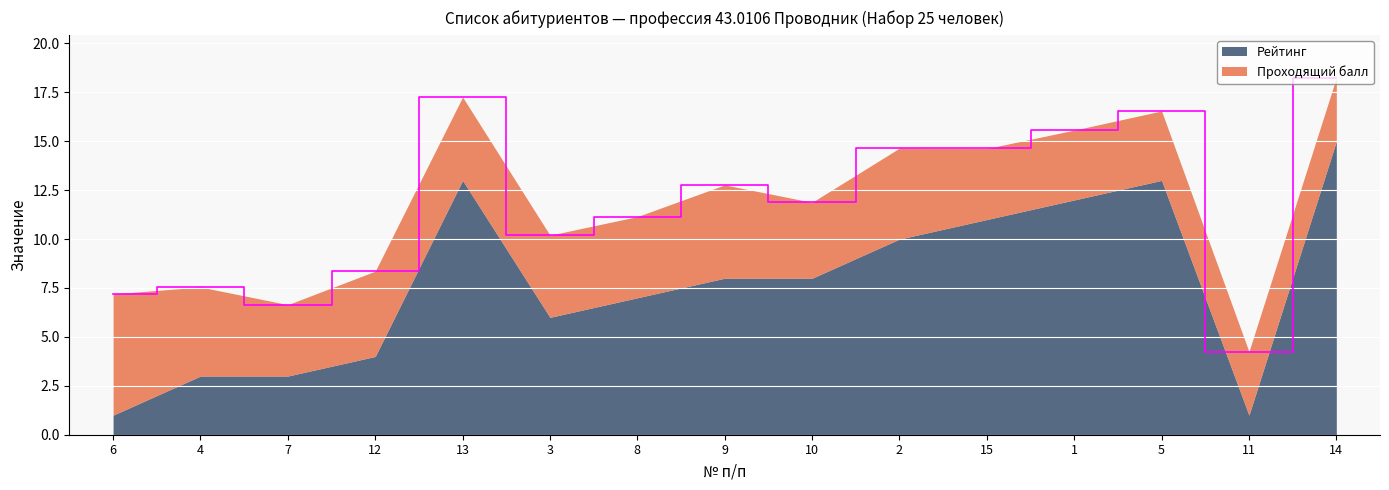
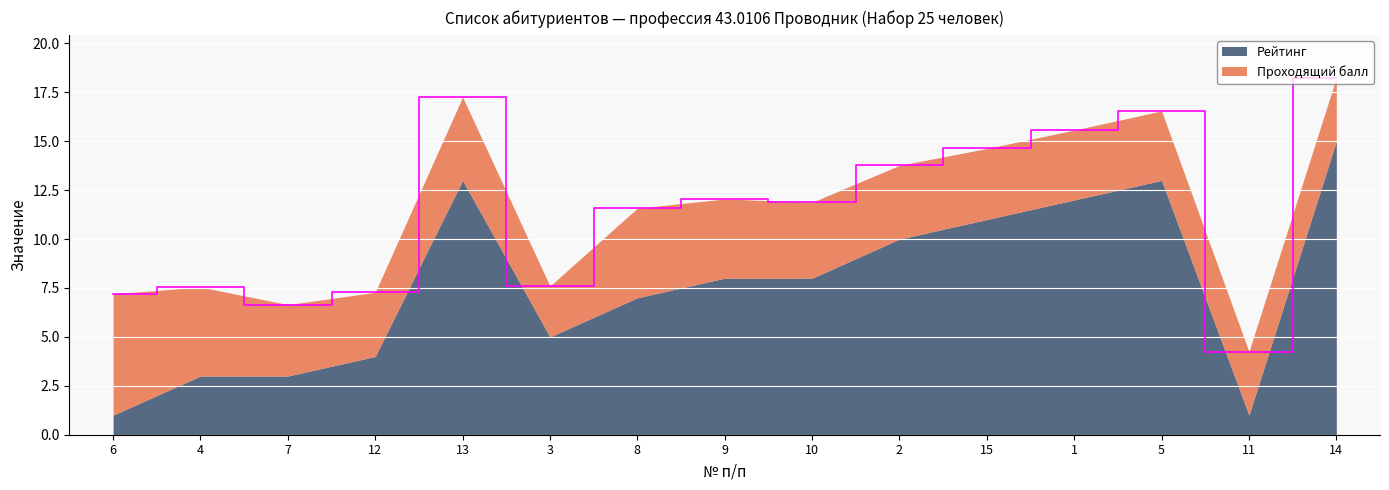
  {
    "Рейтинг": {
      "6": 1,
      "4": 3,
      "7": 3,
      "12": 4,
      "13": 13,
-     "3": 6,
+     "3": 5,
      "8": 7,
      "9": 8,
      "10": 8,
      "2": 10,
      "15": 11,
      "1": 12,
      "5": 13,
      "11": 1,
      "14": 15
    },
    "Проходящий балл": {
      "6": 6.2,
      "4": 4.6,
      "7": 3.7,
-     "12": 4.4,
+     "12": 3.3,
      "13": 4.3,
-     "3": 4.2,
-     "8": 4.2,
-     "9": 4.8,
+     "3": 2.6,
+     "8": 4.6,
+     "9": 4.1,
      "10": 3.9,
-     "2": 4.7,
+     "2": 3.8,
      "15": 3.6,
      "1": 3.6,
      "5": 3.6,
      "11": 3.3
    }
  }
